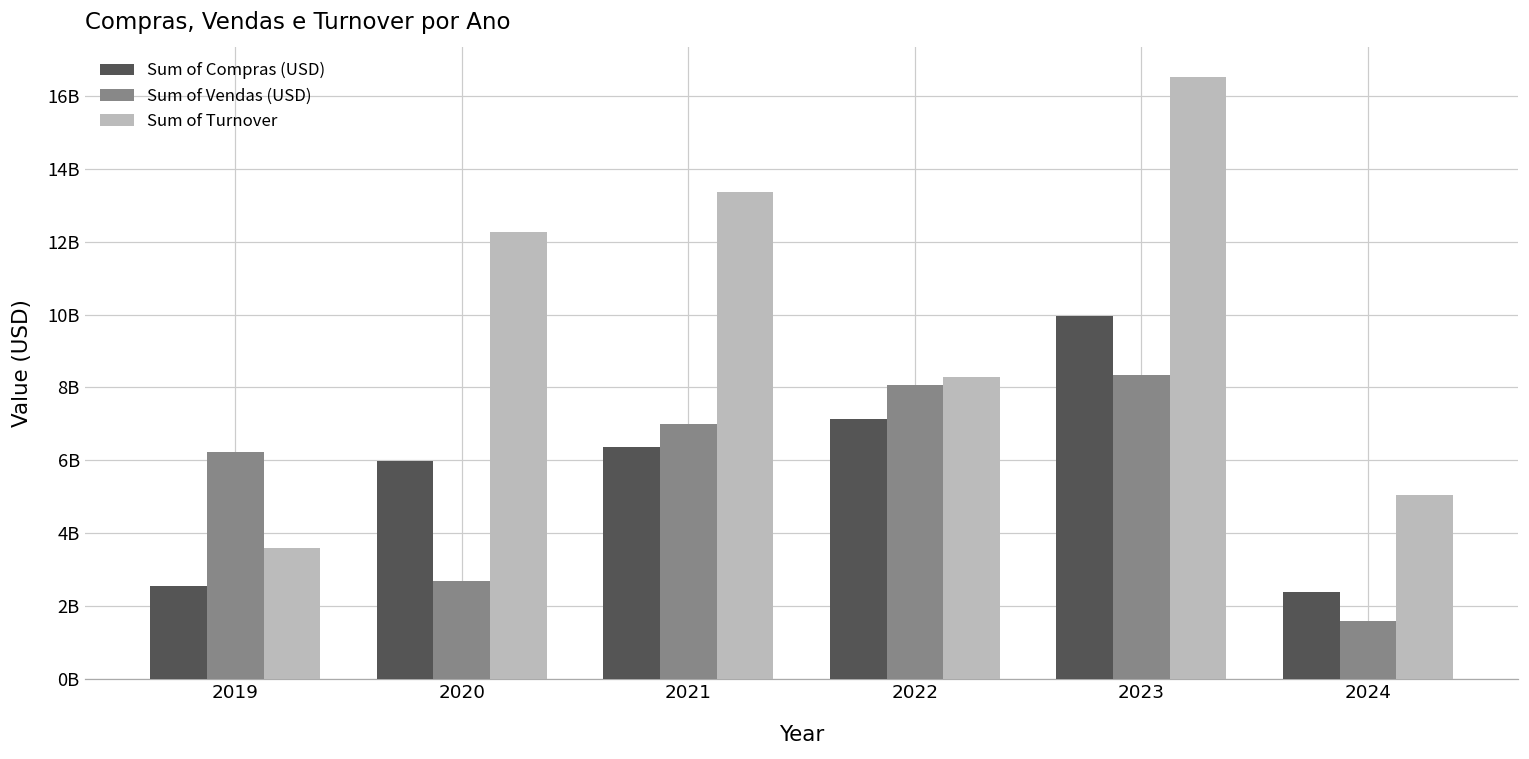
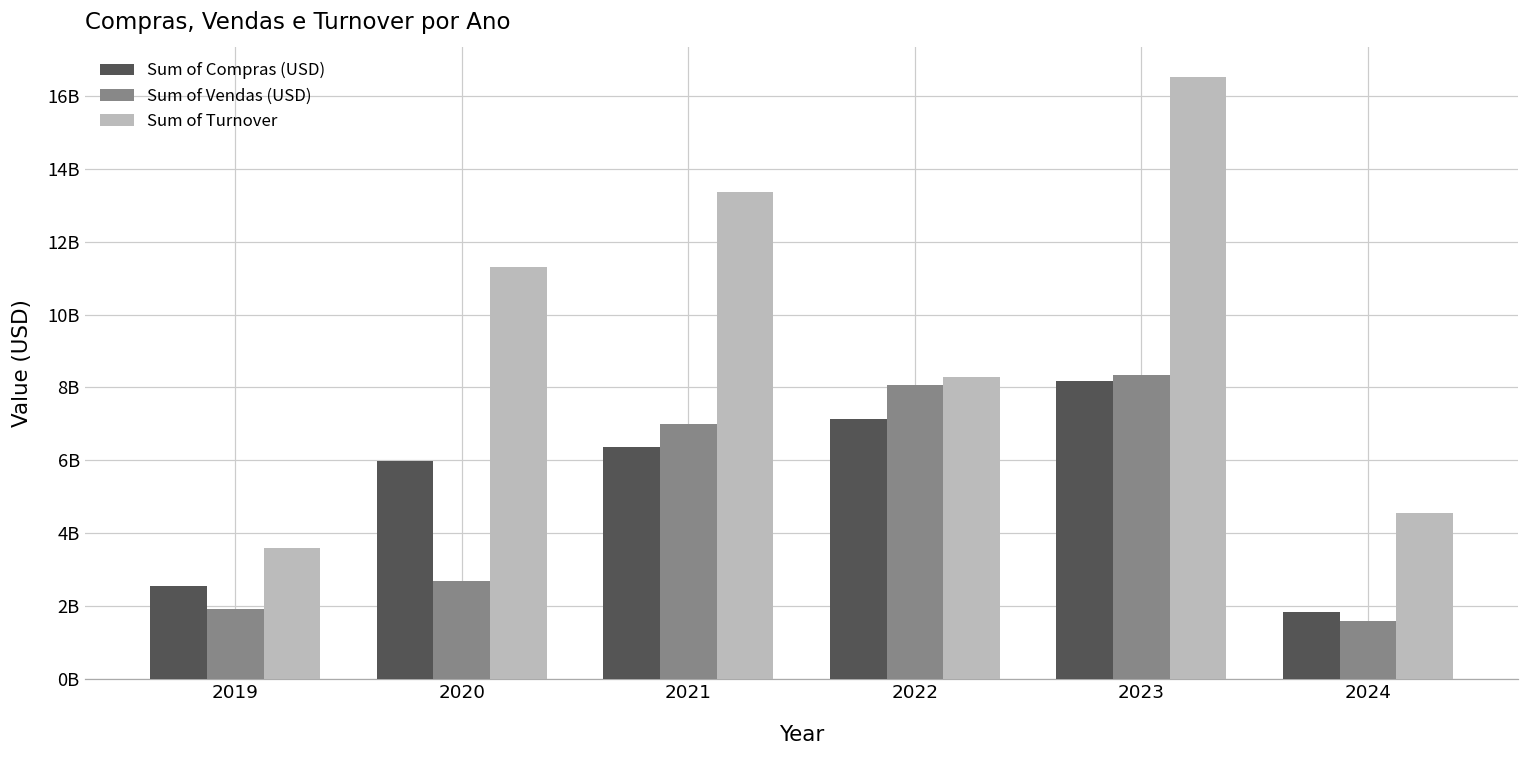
  {
    "Sum of Compras (USD)": {
      "2019": 2600000000,
      "2020": 6000000000,
      "2021": 6400000000,
      "2022": 7100000000,
-     "2023": 10000000000,
-     "2024": 2400000000
+     "2023": 8200000000,
+     "2024": 1800000000
    },
    "Sum of Vendas (USD)": {
-     "2019": 6200000000,
+     "2019": 1900000000,
      "2020": 2700000000,
      "2021": 7000000000,
      "2022": 8100000000,
      "2023": 8300000000,
      "2024": 1600000000
    },
    "Sum of Turnover": {
      "2019": 3600000000,
-     "2020": 12300000000,
+     "2020": 11300000000,
      "2021": 13400000000,
      "2022": 8300000000,
      "2023": 16500000000,
-     "2024": 5100000000
+     "2024": 4600000000
    }
  }
